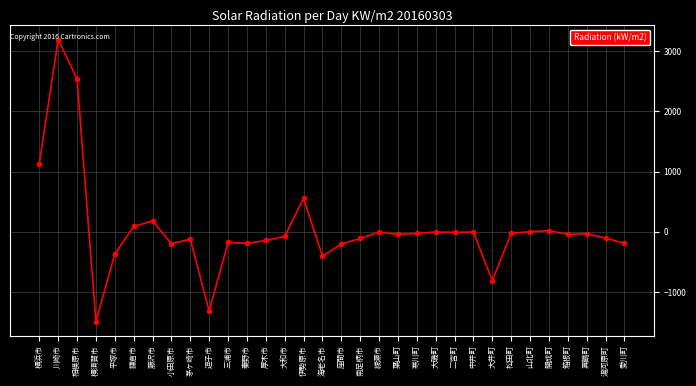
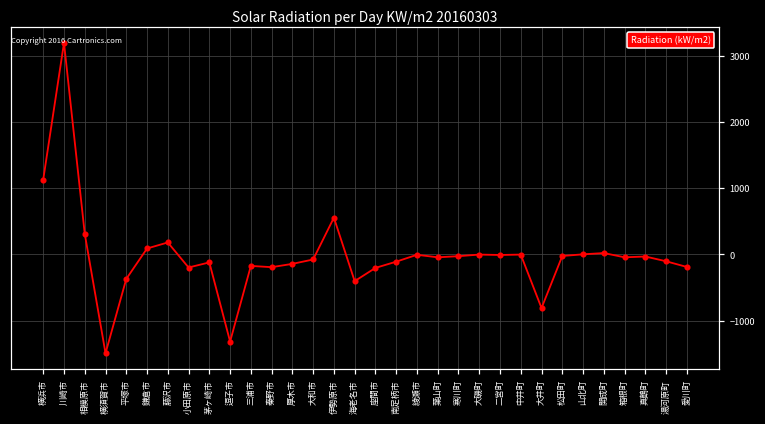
  {
    "横浜市": 1100,
    "川崎市": 3200,
-   "相模原市": 2500,
+   "相模原市": 300,
    "横須賀市": -1500,
    "平塚市": -400,
    "鎌倉市": 100,
    "藤沢市": 200,
    "小田原市": -200,
    "茅ヶ崎市": -100,
    "逗子市": -1300,
    "三浦市": -200,
    "秦野市": -200,
    "厚木市": -100,
    "大和市": -100,
    "伊勢原市": 600,
    "海老名市": -400,
    "座間市": -200,
    "南足柄市": -100,
    "綾瀬市": 0,
    "葉山町": 0,
    "寒川町": 0,
    "大磯町": 0,
    "二宮町": 0,
    "中井町": 0,
    "大井町": -800,
    "松田町": 0,
    "山北町": 0,
    "開成町": 0,
    "箱根町": 0,
    "真鶴町": 0,
    "湯河原町": -100,
    "愛川町": -200
  }
